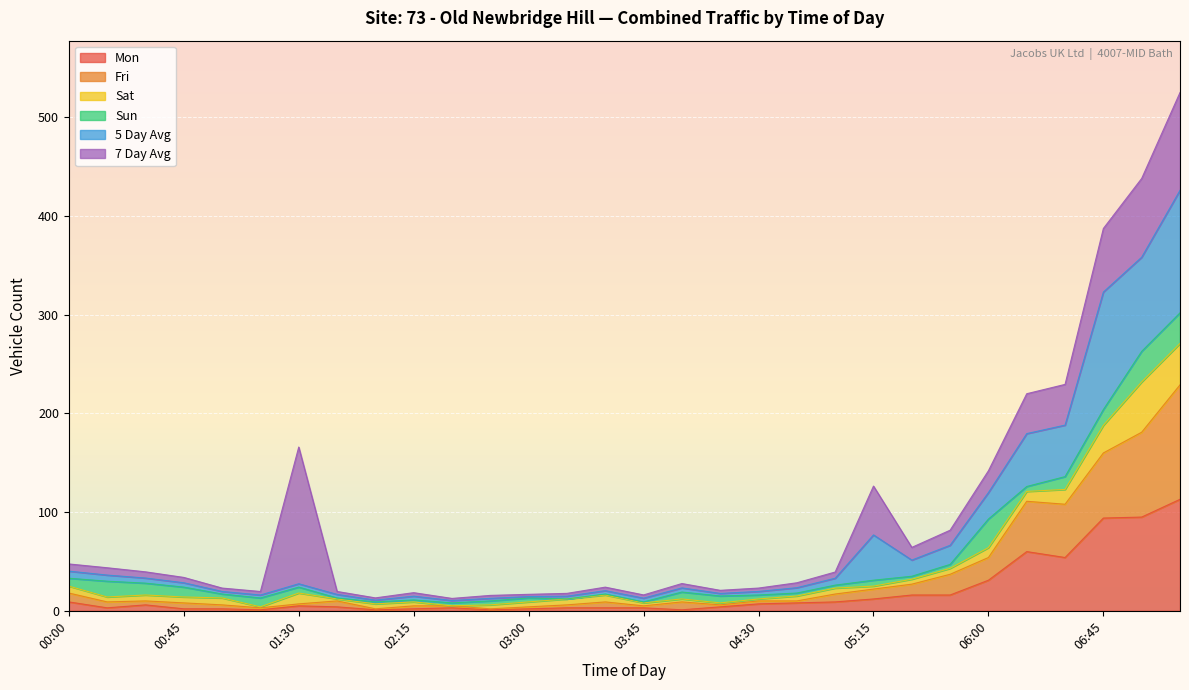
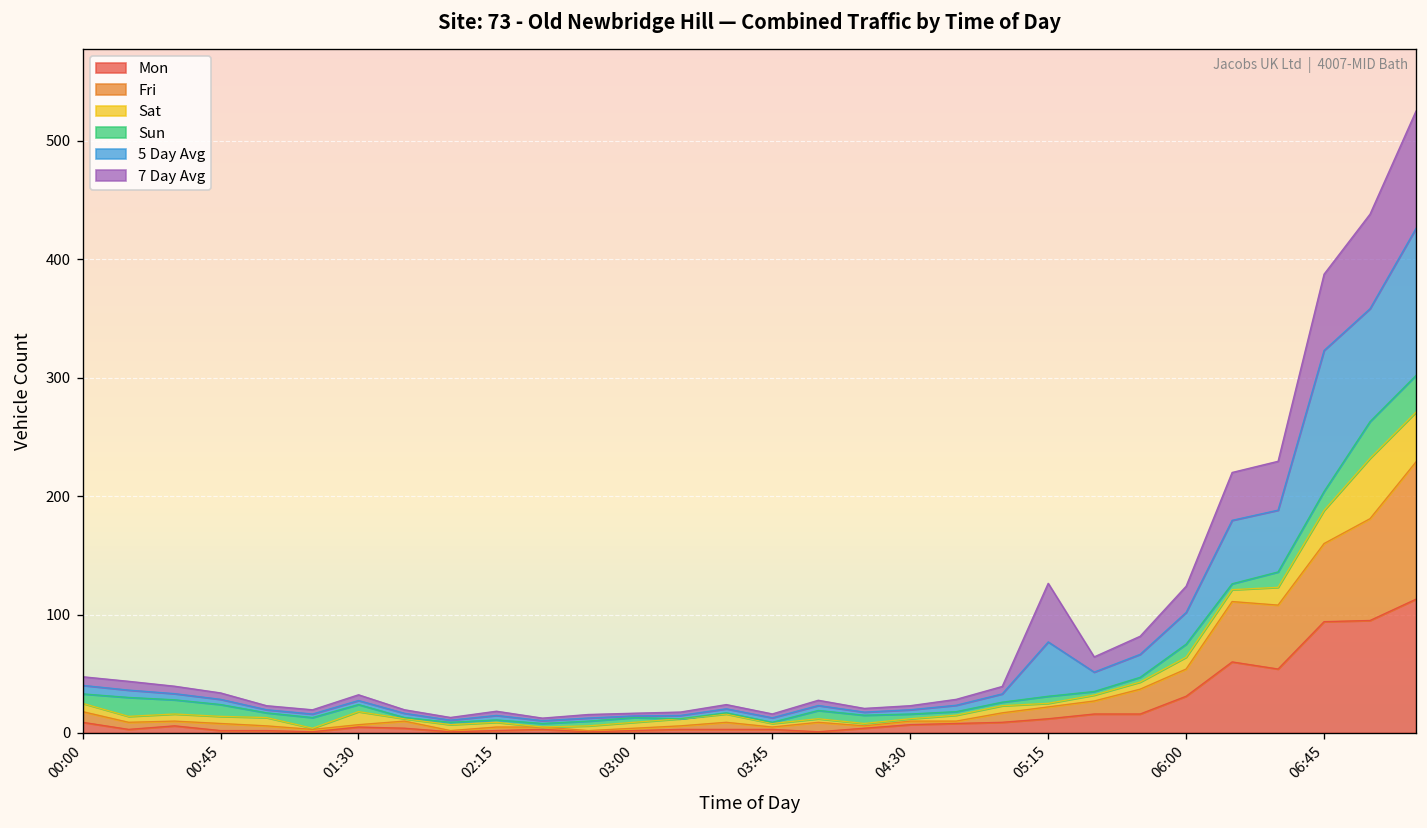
  {
    "Sat": {
      "00:00": 10,
      "00:45": 10,
      "01:30": 10,
      "03:00": 10,
      "05:15": 0,
      "06:00": 10,
      "06:45": 30
    },
    "Sun": {
      "00:00": 10,
      "00:45": 10,
      "01:30": 10,
      "04:30": 0,
      "05:15": 10,
-     "06:00": 30,
+     "06:00": 10,
      "06:45": 20
    },
    "5 Day Avg": {
      "00:00": 10,
      "00:45": 0,
      "01:30": 0,
      "02:15": 0,
      "03:45": 0,
      "04:30": 0,
      "05:15": 50,
      "06:00": 30,
      "06:45": 120
    },
    "7 Day Avg": {
      "00:00": 10,
      "00:45": 10,
-     "01:30": 140,
+     "01:30": 0,
      "02:15": 0,
      "03:45": 0,
      "04:30": 0,
      "05:15": 50,
      "06:00": 20,
      "06:45": 60
    }
  }
